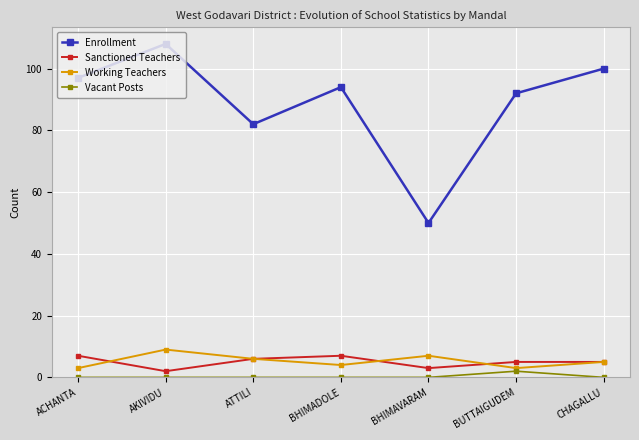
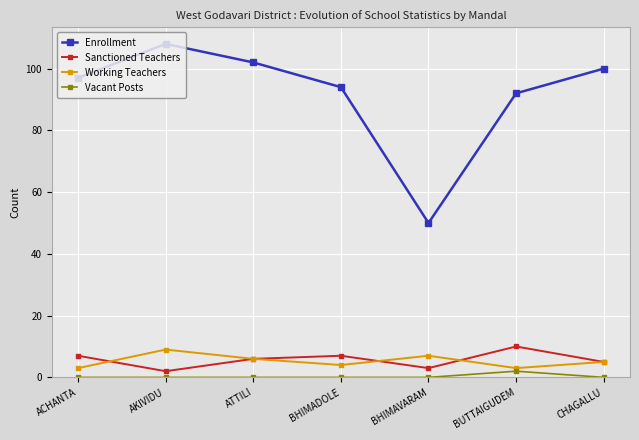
  {
    "Enrollment": {
-     "ATTILI": 82,
+     "ATTILI": 102,
      "BHIMADOLE": 94,
      "BHIMAVARAM": 50,
      "BUTTAIGUDEM": 92,
      "CHAGALLU": 100
    },
    "Sanctioned Teachers": {
      "ACHANTA": 7,
      "AKIVIDU": 2,
      "BHIMADOLE": 7,
      "BHIMAVARAM": 3,
-     "BUTTAIGUDEM": 5
+     "BUTTAIGUDEM": 10
    },
    "Working Teachers": {
      "ACHANTA": 3,
      "AKIVIDU": 9,
      "BHIMADOLE": 4,
      "BHIMAVARAM": 7,
      "BUTTAIGUDEM": 3
    },
    "Vacant Posts": {
      "ACHANTA": 0,
      "AKIVIDU": 0,
      "ATTILI": 0,
      "BHIMADOLE": 0,
      "BHIMAVARAM": 0,
      "BUTTAIGUDEM": 2,
      "CHAGALLU": 0
    }
  }
